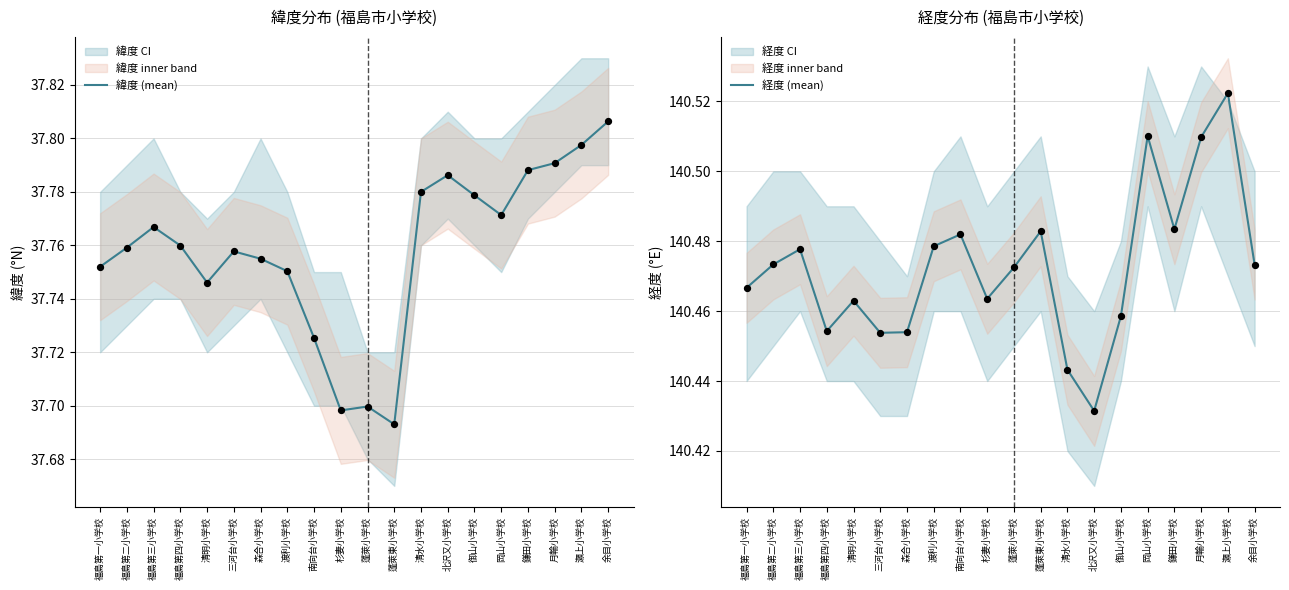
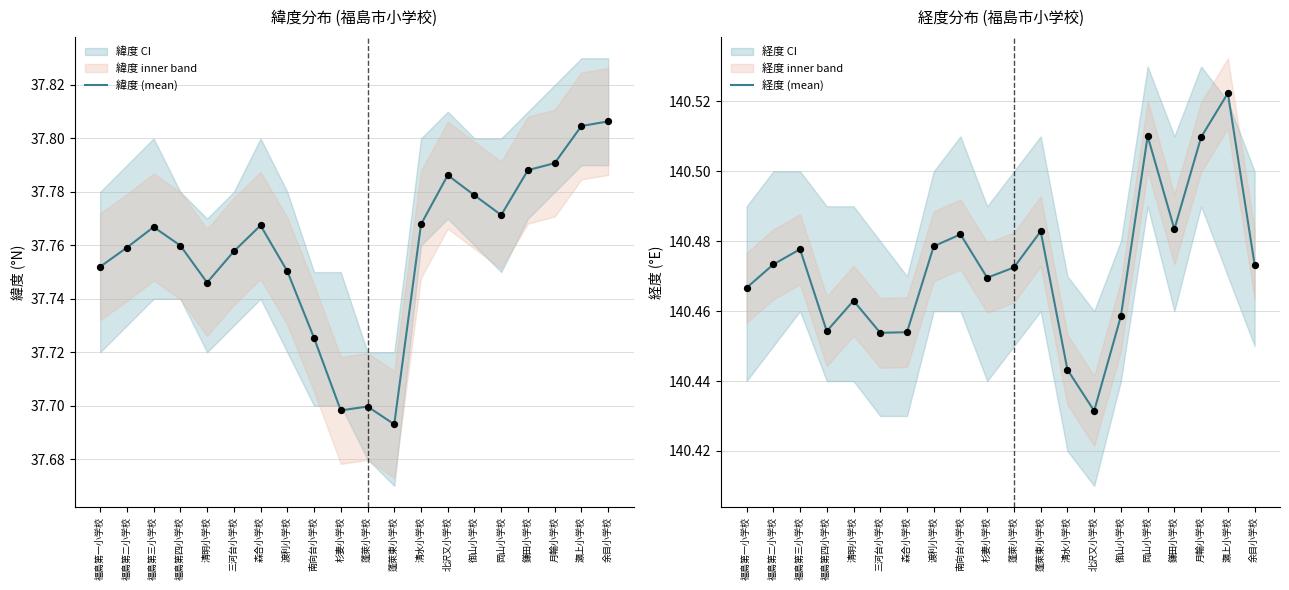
  {
    "緯度分布 (福島市小学校)": {
      "緯度 (mean)": {
        "福島第一小学校": 37.752,
        "福島第二小学校": 37.759,
        "福島第三小学校": 37.767,
        "福島第四小学校": 37.760,
        "清明小学校": 37.746,
        "三河台小学校": 37.758,
-       "森合小学校": 37.755,
+       "森合小学校": 37.767,
        "渡利小学校": 37.750,
        "南向台小学校": 37.725,
        "杉妻小学校": 37.698,
        "蓬萊小学校": 37.700,
        "蓬萊東小学校": 37.693,
-       "清水小学校": 37.780,
+       "清水小学校": 37.768,
        "北沢又小学校": 37.786,
        "御山小学校": 37.779,
        "岡山小学校": 37.771,
        "鎌田小学校": 37.788,
        "月輪小学校": 37.791,
-       "瀬上小学校": 37.798,
+       "瀬上小学校": 37.805,
        "余目小学校": 37.806
      }
    },
    "経度分布 (福島市小学校)": {
      "経度 (mean)": {
        "福島第一小学校": 140.467,
        "福島第二小学校": 140.473,
        "福島第三小学校": 140.478,
        "福島第四小学校": 140.454,
        "清明小学校": 140.463,
        "三河台小学校": 140.454,
        "森合小学校": 140.454,
        "渡利小学校": 140.479,
        "南向台小学校": 140.482,
-       "杉妻小学校": 140.464,
+       "杉妻小学校": 140.470,
        "蓬萊小学校": 140.472,
        "蓬萊東小学校": 140.483,
        "清水小学校": 140.443,
        "北沢又小学校": 140.431,
        "御山小学校": 140.459,
        "岡山小学校": 140.510,
        "鎌田小学校": 140.483,
        "月輪小学校": 140.510,
        "瀬上小学校": 140.522,
        "余目小学校": 140.473
      }
    }
  }
